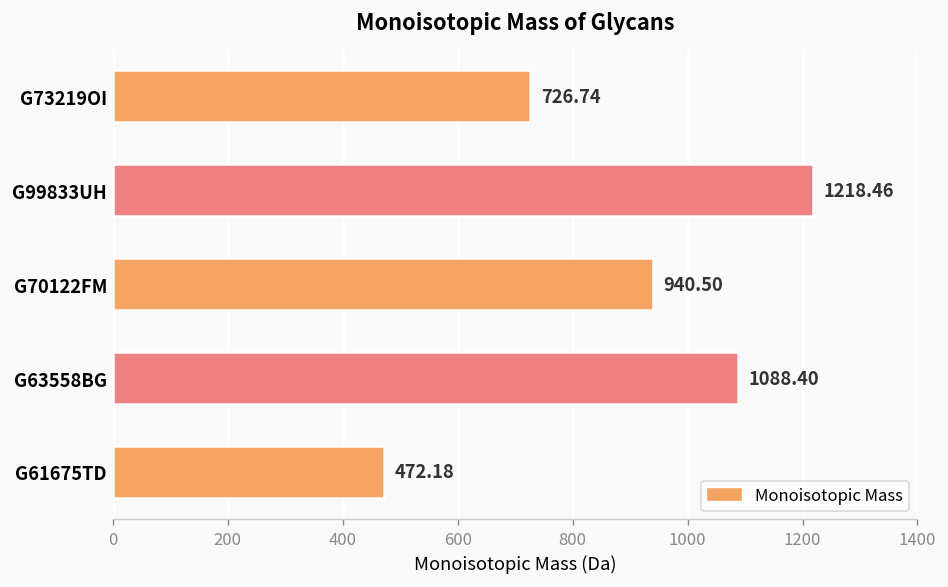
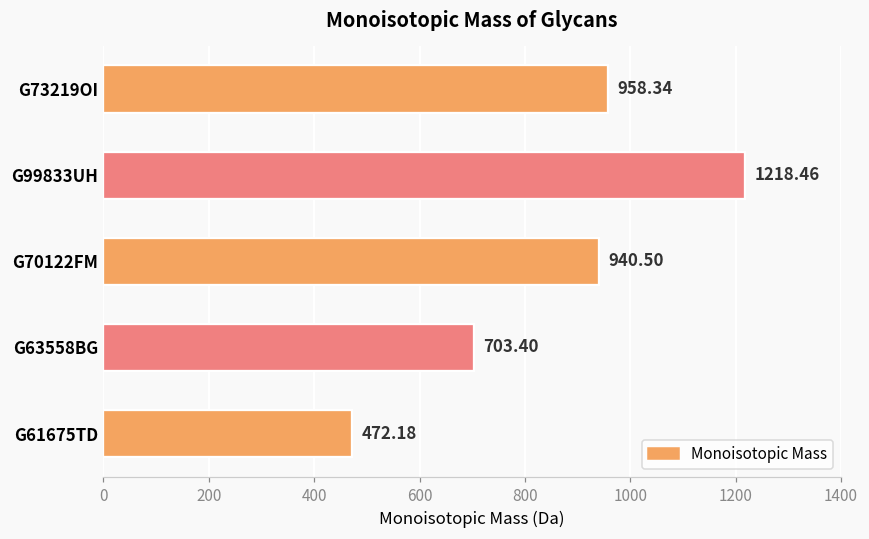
  {
-   "G73219OI": 726.74,
+   "G73219OI": 958.34,
    "G99833UH": 1218.46,
    "G70122FM": 940.50,
-   "G63558BG": 1088.40,
+   "G63558BG": 703.40,
    "G61675TD": 472.18
  }
